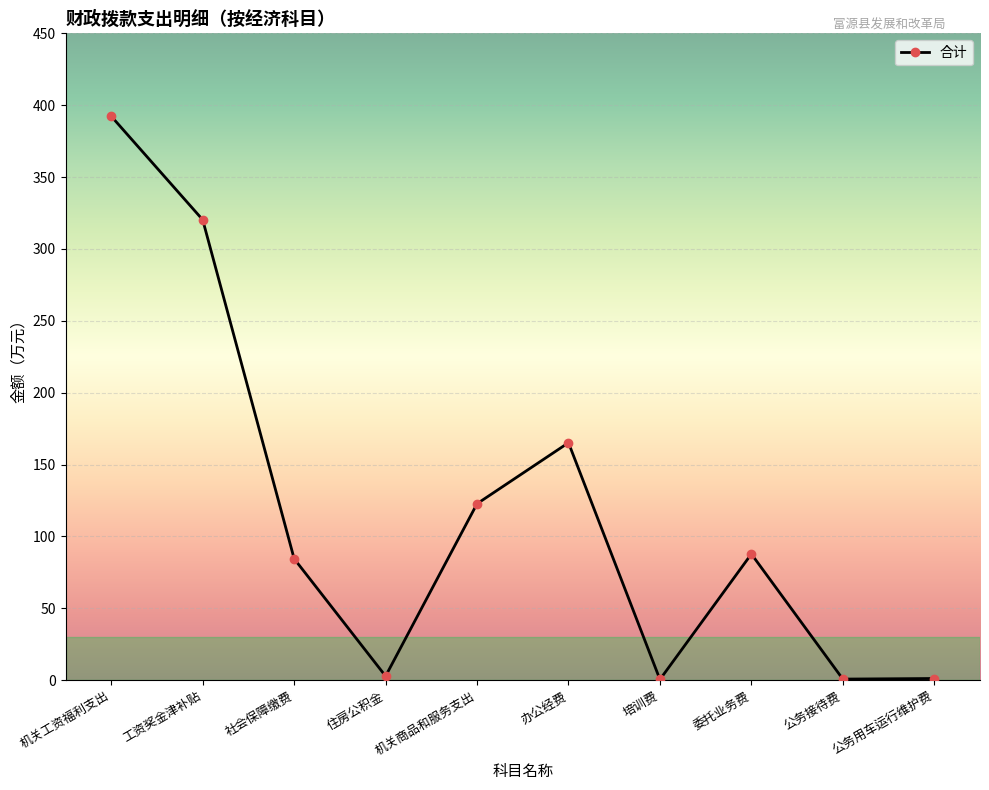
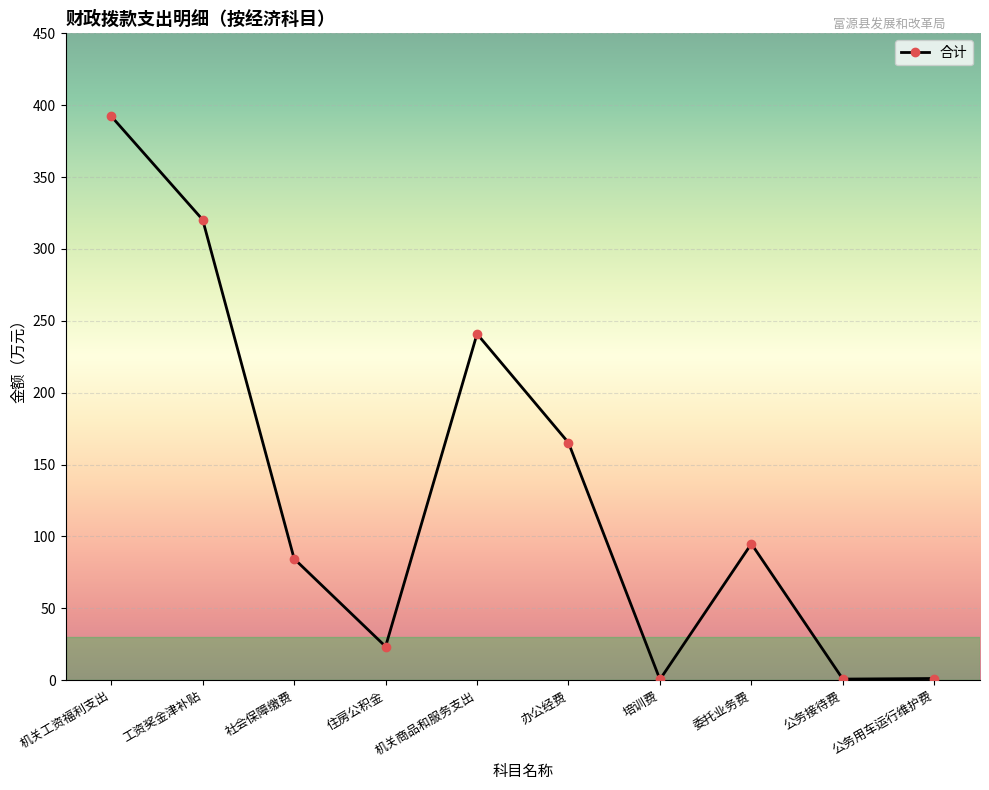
  {
    "机关工资福利支出": 392,
    "工资奖金津补贴": 320,
    "社会保障缴费": 85,
-   "住房公积金": 3,
-   "机关商品和服务支出": 123,
+   "住房公积金": 23,
+   "机关商品和服务支出": 241,
    "办公经费": 165,
    "培训费": 1,
-   "委托业务费": 88,
+   "委托业务费": 95,
    "公务接待费": 1,
    "公务用车运行维护费": 1
  }
